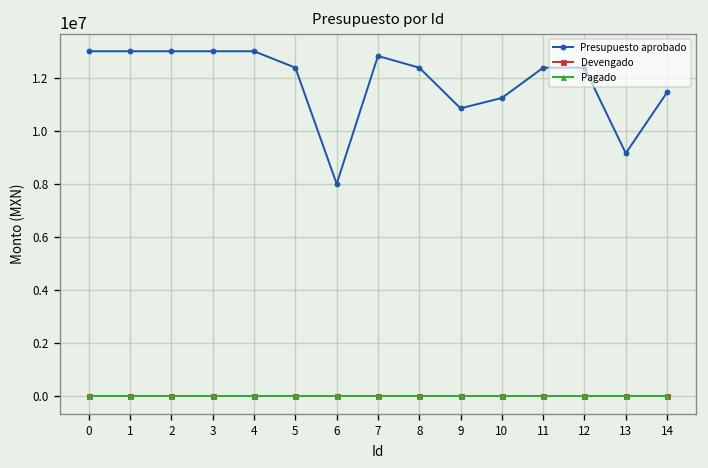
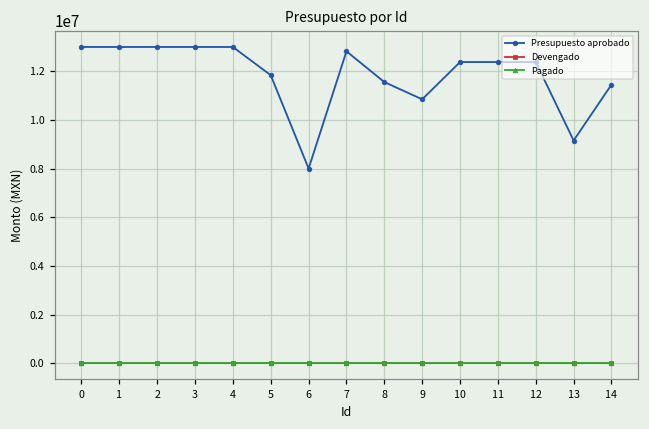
  {
    "Presupuesto aprobado": {
      "0": 13000000,
      "1": 13000000,
      "2": 13000000,
      "3": 13000000,
      "4": 13000000,
-     "5": 12400000,
+     "5": 11800000,
      "6": 8000000,
      "7": 12800000,
-     "8": 12400000,
+     "8": 11600000,
      "9": 10900000,
-     "10": 11200000,
+     "10": 12400000,
      "11": 12400000,
      "13": 9200000,
      "14": 11500000
    },
    "Pagado": {
      "0": 0,
      "1": 0,
      "2": 0,
      "3": 0,
      "4": 0,
      "5": 0,
      "6": 0,
      "7": 0,
      "8": 0,
      "9": 0,
      "10": 0,
      "11": 0,
      "12": 0,
      "13": 0,
      "14": 0
    }
  }
